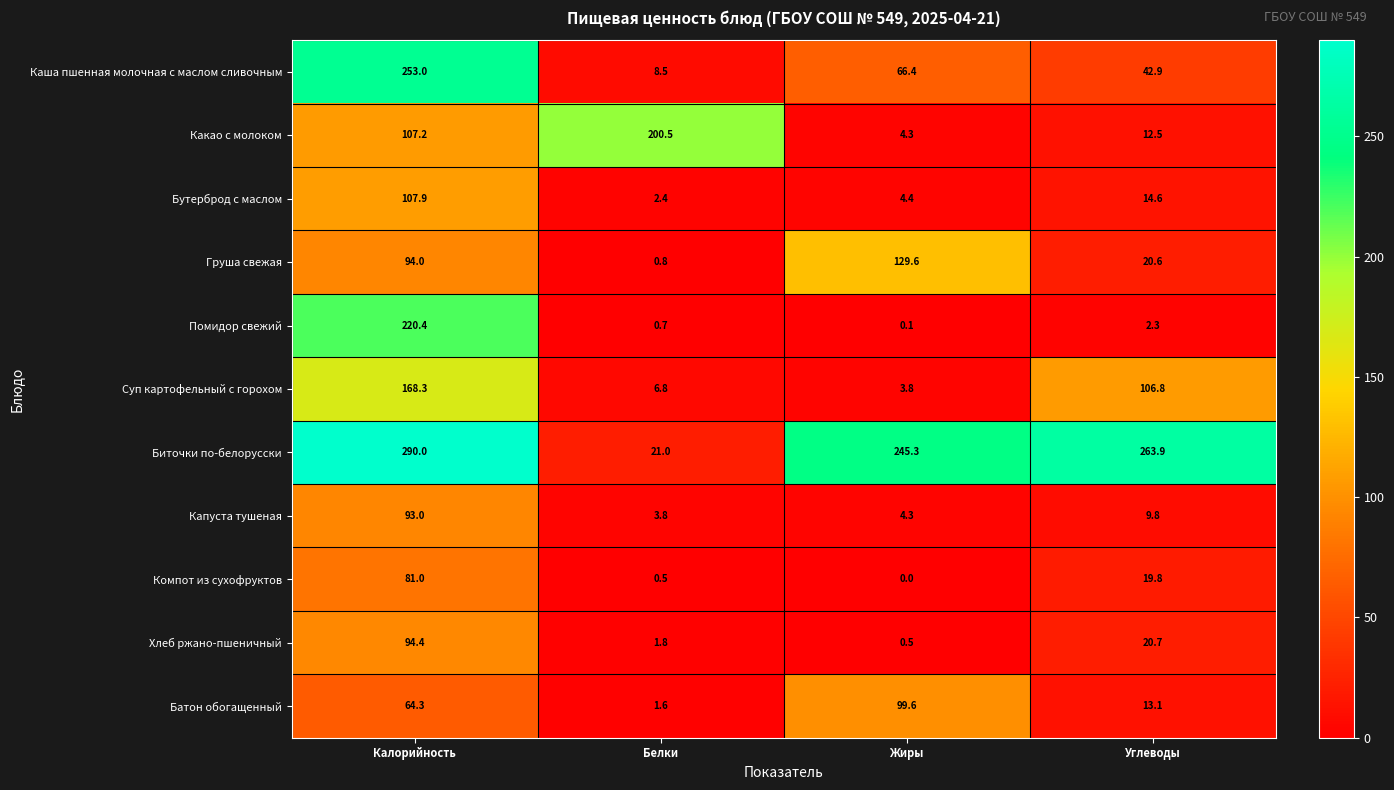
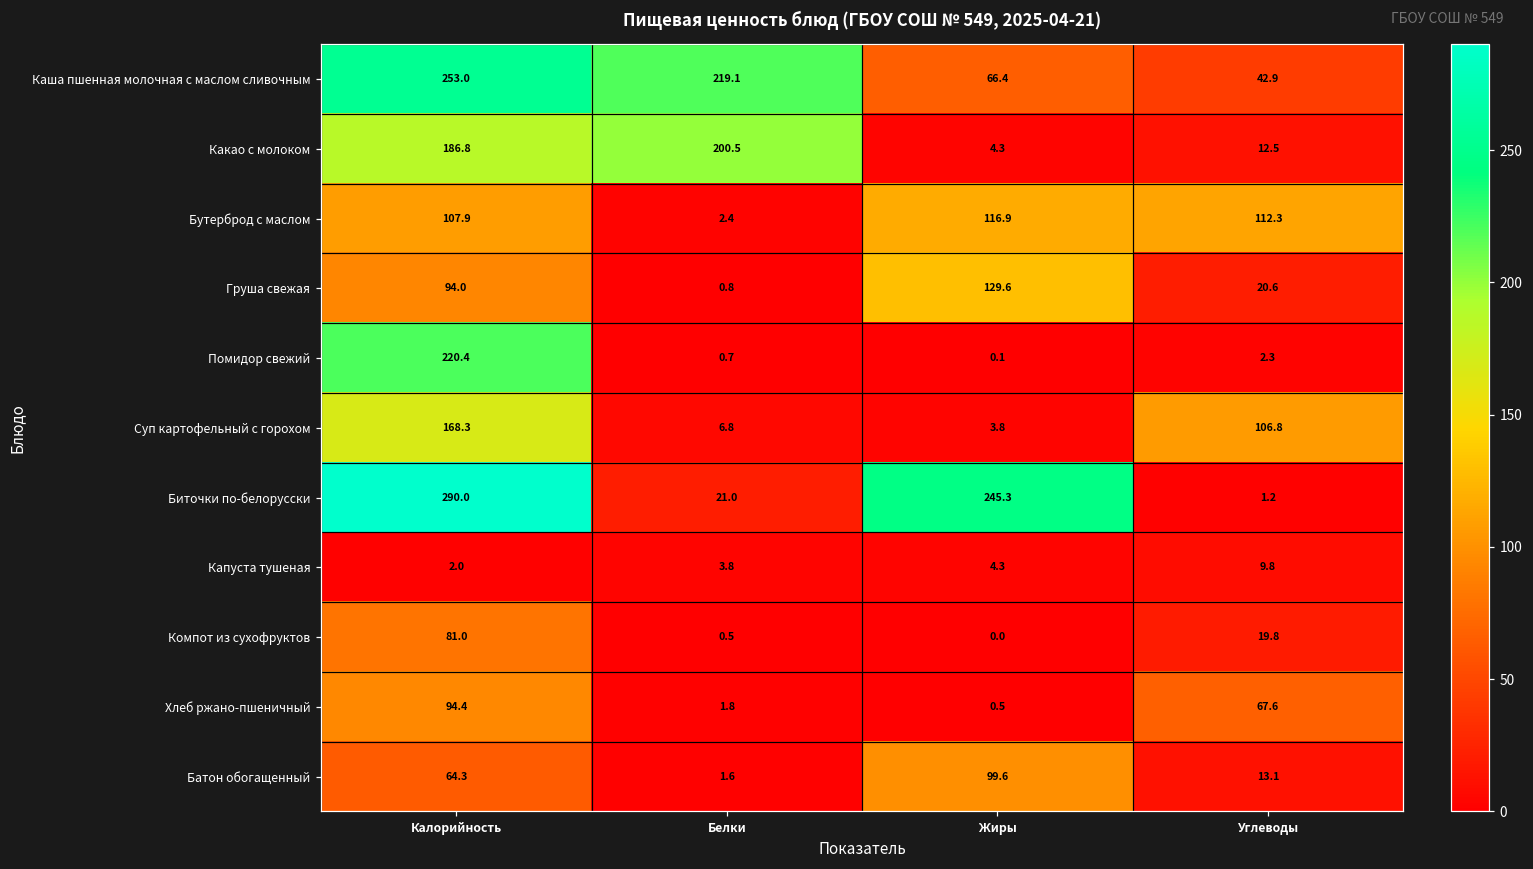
  {
    "Каша пшенная молочная с маслом сливочным": {
      "Калорийность": 253.0,
-     "Белки": 8.5,
+     "Белки": 219.1,
      "Жиры": 66.4,
      "Углеводы": 42.9
    },
    "Какао с молоком": {
-     "Калорийность": 107.2,
+     "Калорийность": 186.8,
      "Белки": 200.5,
      "Жиры": 4.3,
      "Углеводы": 12.5
    },
    "Бутерброд с маслом": {
      "Калорийность": 107.9,
      "Белки": 2.4,
-     "Жиры": 4.4,
-     "Углеводы": 14.6
+     "Жиры": 116.9,
+     "Углеводы": 112.3
    },
    "Груша свежая": {
      "Калорийность": 94.0,
      "Белки": 0.8,
      "Жиры": 129.6,
      "Углеводы": 20.6
    },
    "Помидор свежий": {
      "Калорийность": 220.4,
      "Белки": 0.7,
      "Жиры": 0.1,
      "Углеводы": 2.3
    },
    "Суп картофельный с горохом": {
      "Калорийность": 168.3,
      "Белки": 6.8,
      "Жиры": 3.8,
      "Углеводы": 106.8
    },
    "Биточки по-белорусски": {
      "Калорийность": 290.0,
      "Белки": 21.0,
      "Жиры": 245.3,
-     "Углеводы": 263.9
+     "Углеводы": 1.2
    },
    "Капуста тушеная": {
-     "Калорийность": 93.0,
+     "Калорийность": 2.0,
      "Белки": 3.8,
      "Жиры": 4.3,
      "Углеводы": 9.8
    },
    "Компот из сухофруктов": {
      "Калорийность": 81.0,
      "Белки": 0.5,
      "Жиры": 0.0,
      "Углеводы": 19.8
    },
    "Хлеб ржано-пшеничный": {
      "Калорийность": 94.4,
      "Белки": 1.8,
      "Жиры": 0.5,
-     "Углеводы": 20.7
+     "Углеводы": 67.6
    },
    "Батон обогащенный": {
      "Калорийность": 64.3,
      "Белки": 1.6,
      "Жиры": 99.6,
      "Углеводы": 13.1
    }
  }
